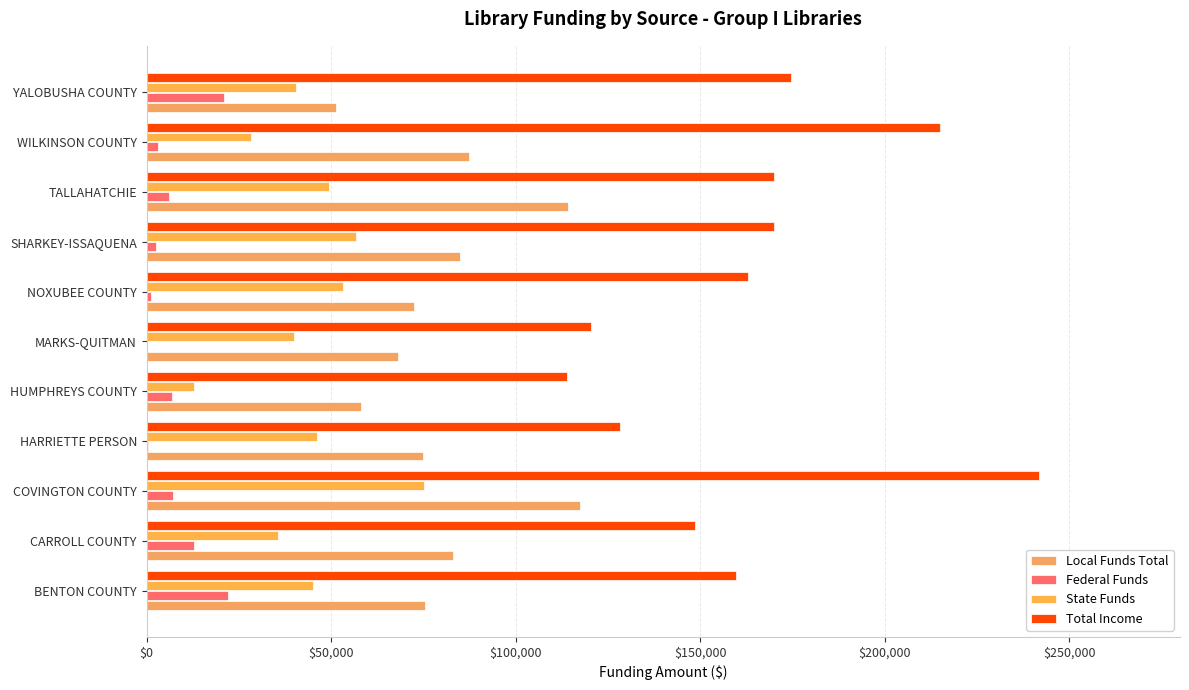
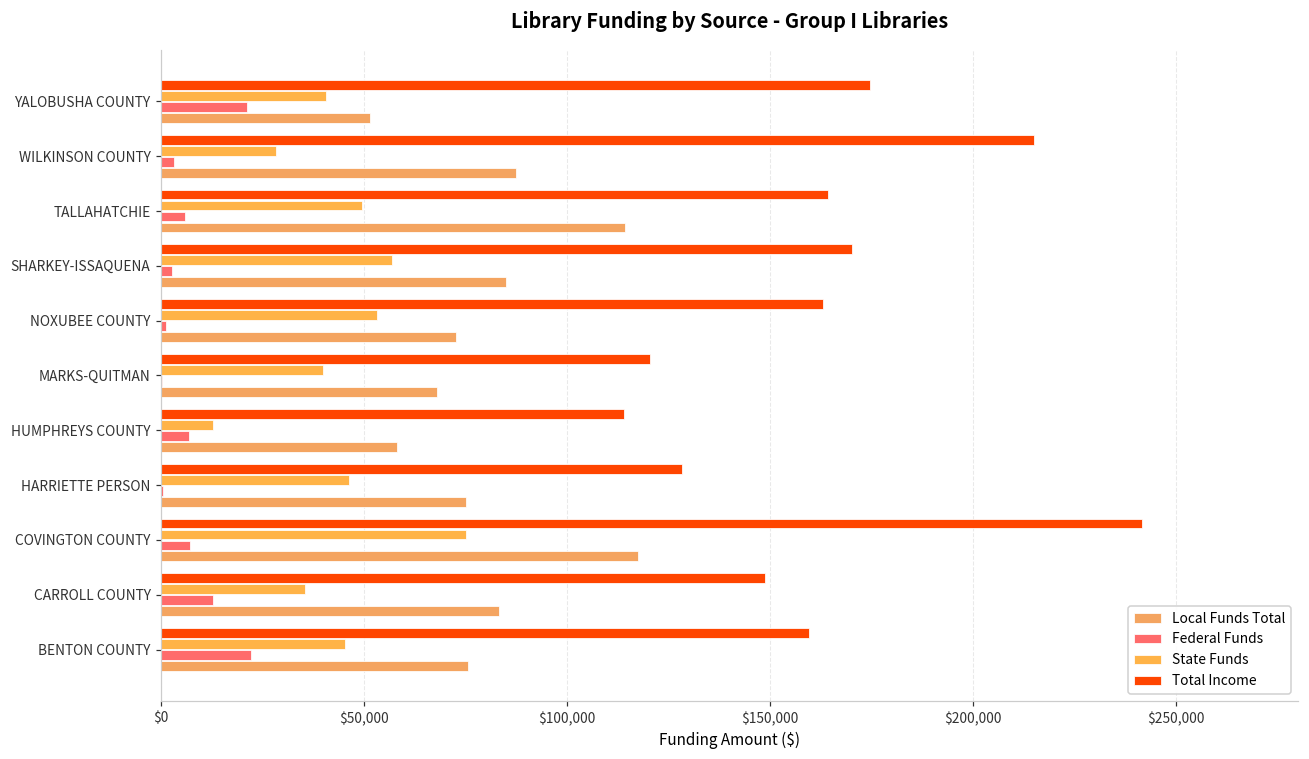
  {
    "Total Income": {
      "YALOBUSHA COUNTY": "$174,000",
      "WILKINSON COUNTY": "$215,000",
-     "TALLAHATCHIE": "$170,000",
+     "TALLAHATCHIE": "$164,000",
      "SHARKEY-ISSAQUENA": "$170,000",
      "NOXUBEE COUNTY": "$163,000",
      "MARKS-QUITMAN": "$120,000",
      "HUMPHREYS COUNTY": "$114,000",
      "HARRIETTE PERSON": "$128,000",
      "COVINGTON COUNTY": "$242,000",
      "CARROLL COUNTY": "$149,000",
      "BENTON COUNTY": "$160,000"
    }
  }
